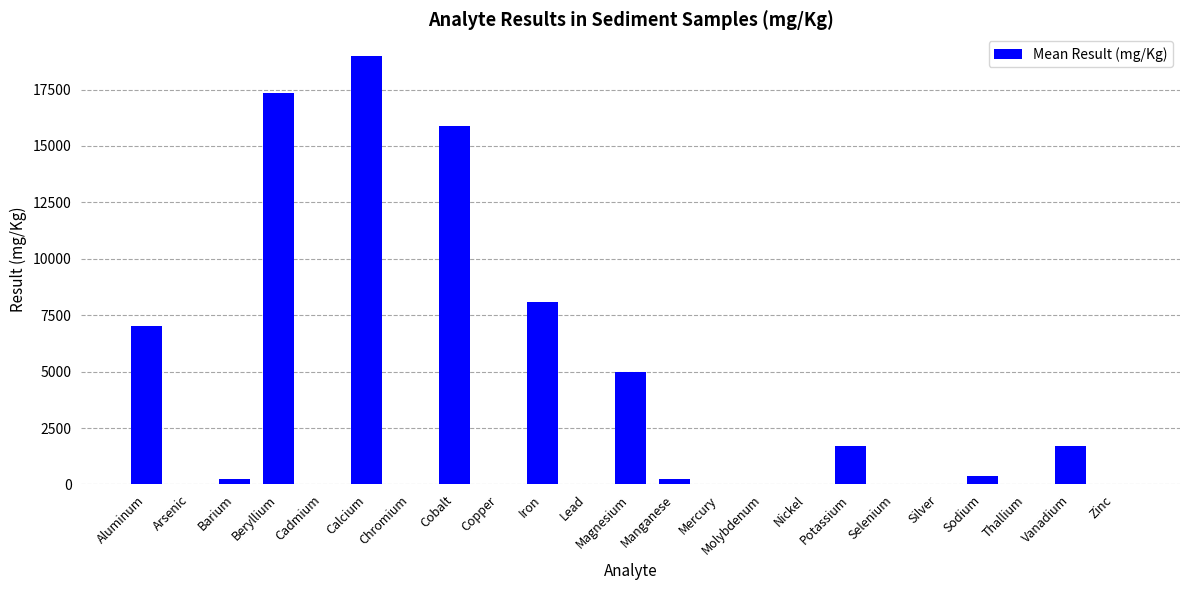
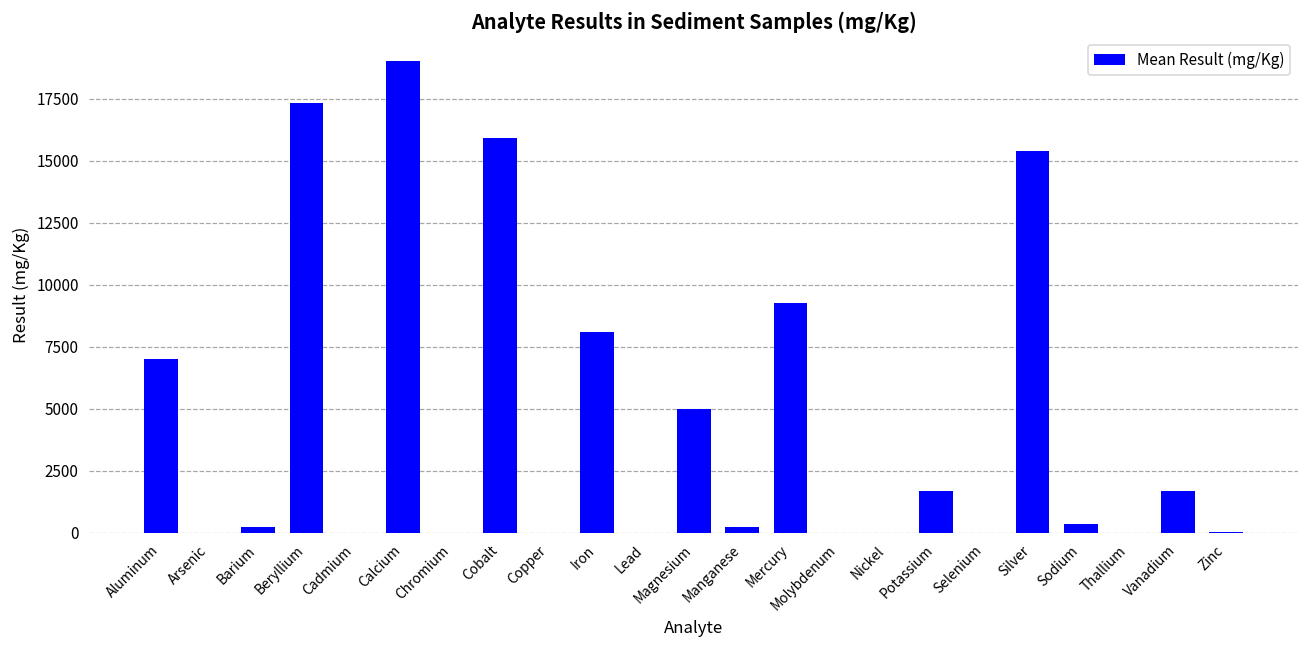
  {
    "Aluminum": 7000,
    "Barium": 200,
    "Beryllium": 17300,
    "Calcium": 19000,
    "Cobalt": 15900,
    "Iron": 8100,
    "Magnesium": 5000,
    "Manganese": 200,
-   "Mercury": 0,
+   "Mercury": 9300,
    "Potassium": 1700,
-   "Silver": 0,
+   "Silver": 15400,
    "Sodium": 400,
    "Vanadium": 1700
  }
